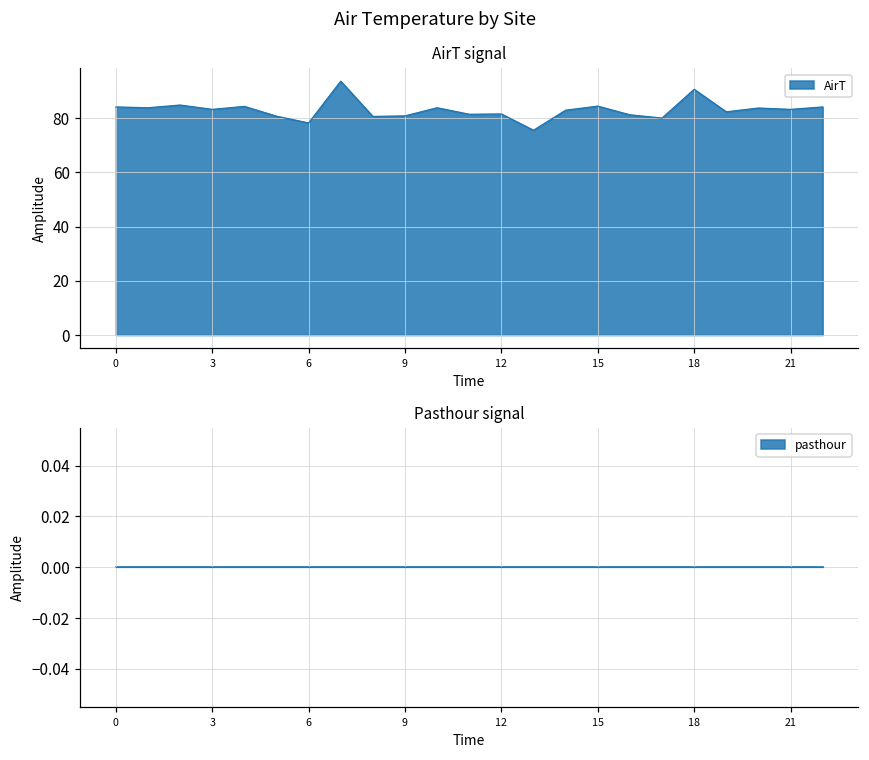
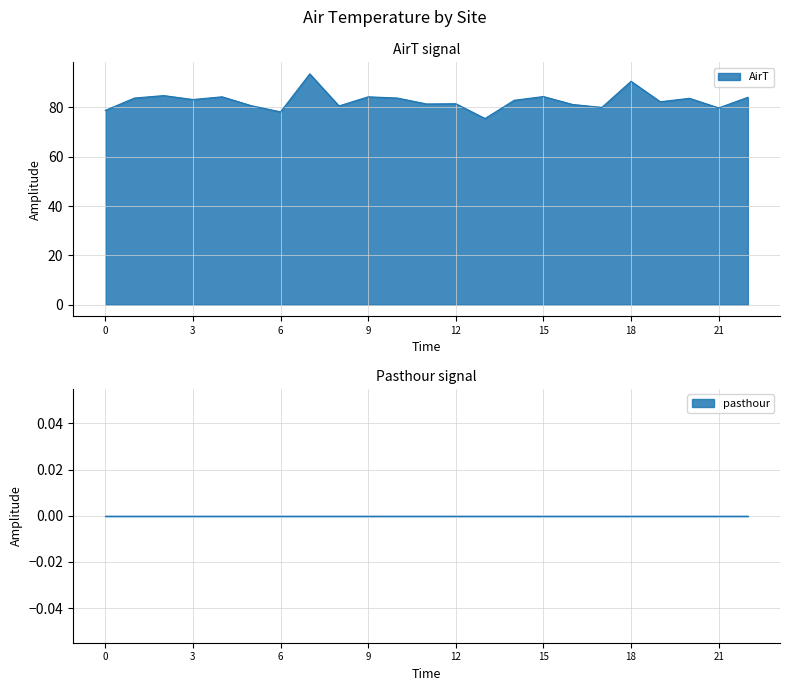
  {
    "AirT signal": {
-     "0": 84,
+     "0": 79,
      "3": 83,
      "6": 78,
-     "9": 81,
+     "9": 84,
      "12": 82,
      "15": 84,
      "18": 91,
-     "21": 83
+     "21": 80
    },
    "Pasthour signal": {
      "0": 0.000,
      "3": 0.000,
      "6": 0.000,
      "9": 0.000,
      "12": 0.000,
      "15": 0.000,
      "18": 0.000,
      "21": 0.000
    }
  }
